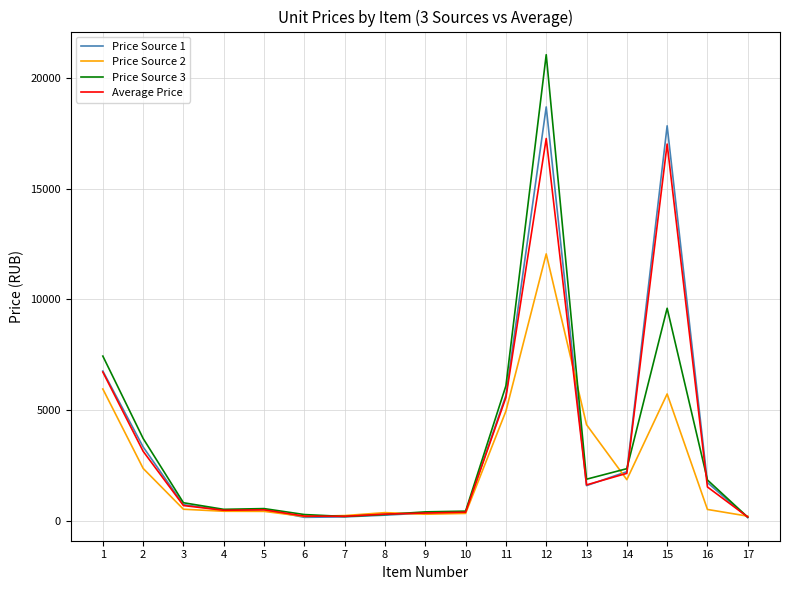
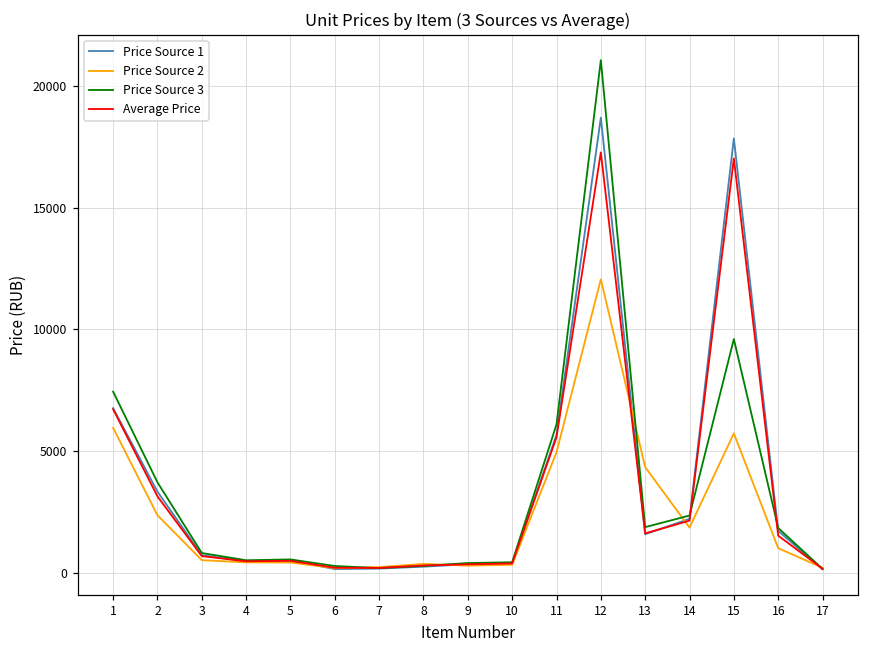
  {
    "Price Source 1": {
      "2": 3300,
      "12": 18700,
      "15": 17800,
      "16": 1700
    },
    "Price Source 2": {
      "1": 5900,
      "2": 2400,
      "3": 500,
      "11": 4900,
      "12": 12100,
      "13": 4300,
      "14": 1900,
      "15": 5700,
-     "16": 500
+     "16": 1000
    },
    "Price Source 3": {
      "1": 7400,
      "2": 3700,
      "11": 6100,
      "12": 21100,
      "13": 1900,
      "14": 2300,
      "15": 9600,
      "16": 1800
    },
    "Average Price": {
      "2": 3100,
      "12": 17300,
      "15": 17000,
      "16": 1500
    }
  }
